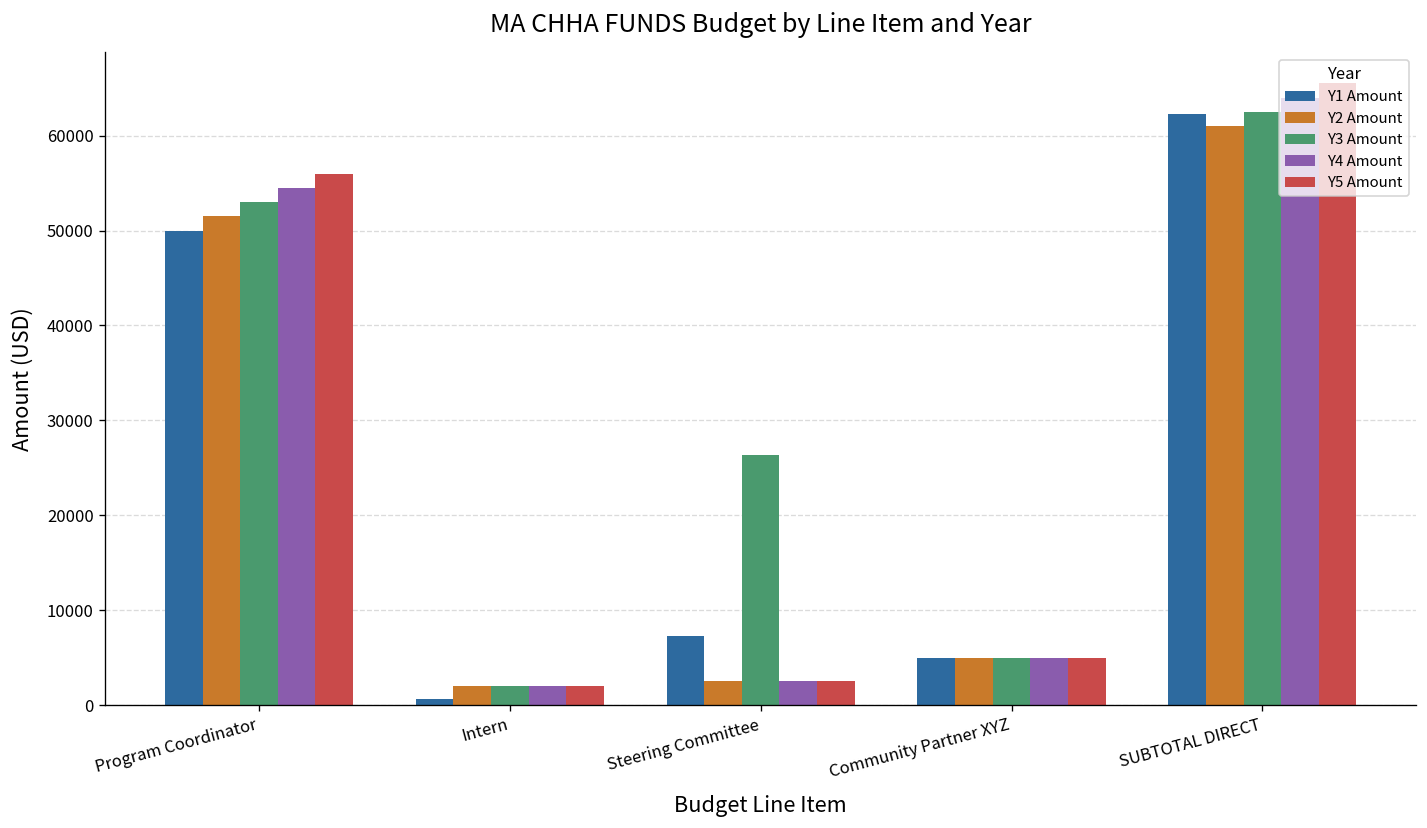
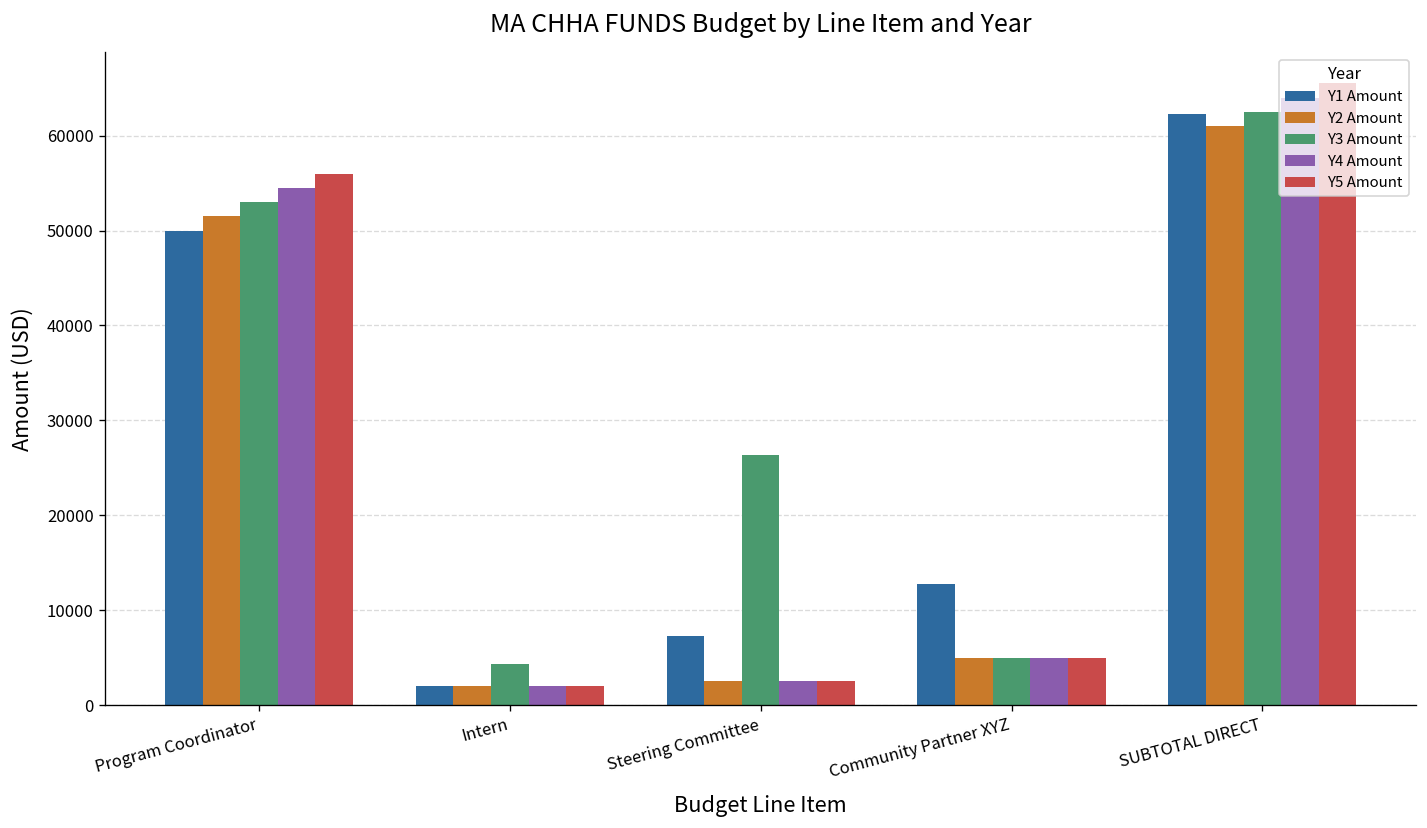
  {
    "Y1 Amount": {
      "Program Coordinator": 50000,
-     "Intern": 1000,
+     "Intern": 2000,
      "Steering Committee": 7000,
-     "Community Partner XYZ": 5000,
+     "Community Partner XYZ": 13000,
      "SUBTOTAL DIRECT": 62000
    },
    "Y3 Amount": {
      "Program Coordinator": 53000,
-     "Intern": 2000,
+     "Intern": 4000,
      "Steering Committee": 26000,
      "Community Partner XYZ": 5000,
      "SUBTOTAL DIRECT": 63000
    },
    "Y4 Amount": {
      "Program Coordinator": 55000,
      "Intern": 2000,
      "Steering Committee": 3000,
      "Community Partner XYZ": 5000
    }
  }
